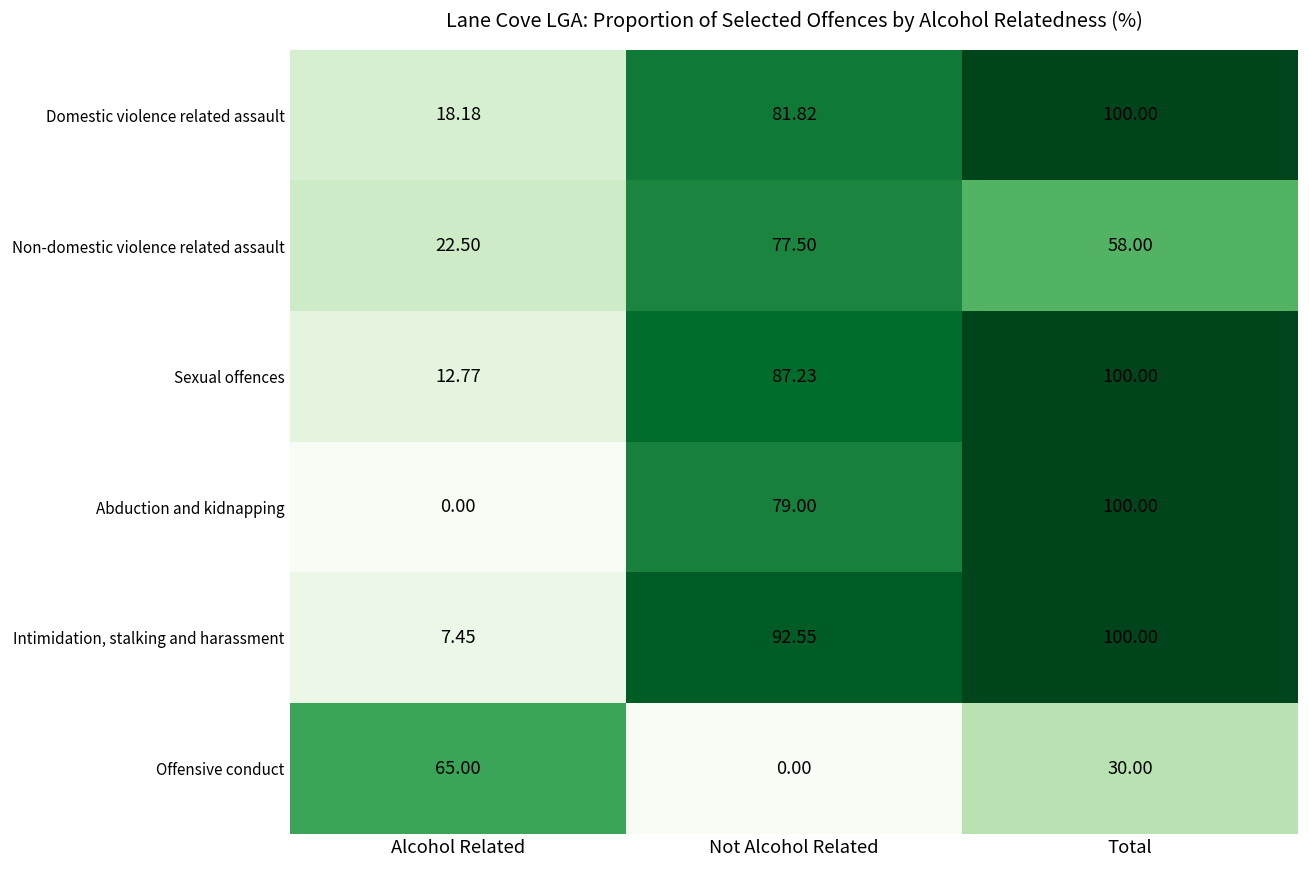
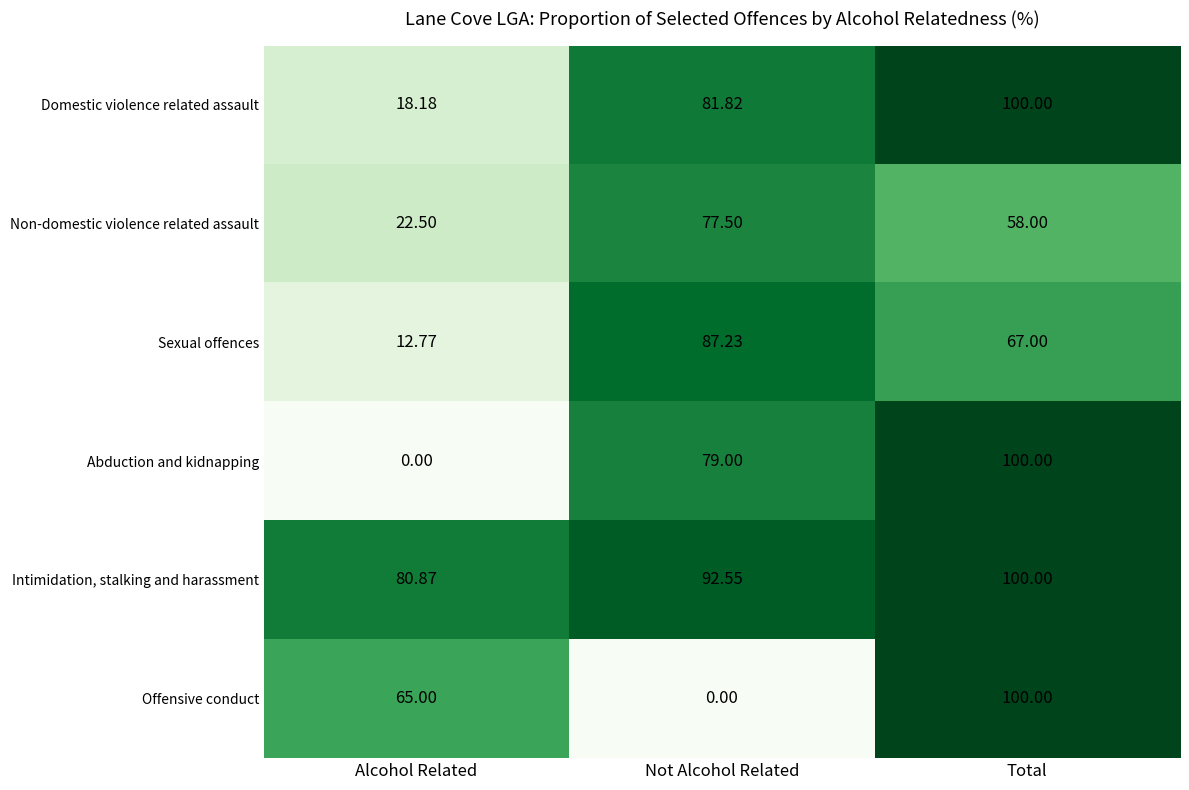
  {
    "Domestic violence related assault": {
      "Alcohol Related": 18.18,
      "Not Alcohol Related": 81.82,
      "Total": 100.00
    },
    "Non-domestic violence related assault": {
      "Alcohol Related": 22.50,
      "Not Alcohol Related": 77.50,
      "Total": 58.00
    },
    "Sexual offences": {
      "Alcohol Related": 12.77,
      "Not Alcohol Related": 87.23,
-     "Total": 100.00
+     "Total": 67.00
    },
    "Abduction and kidnapping": {
      "Alcohol Related": 0.00,
      "Not Alcohol Related": 79.00,
      "Total": 100.00
    },
    "Intimidation, stalking and harassment": {
-     "Alcohol Related": 7.45,
+     "Alcohol Related": 80.87,
      "Not Alcohol Related": 92.55,
      "Total": 100.00
    },
    "Offensive conduct": {
      "Alcohol Related": 65.00,
      "Not Alcohol Related": 0.00,
-     "Total": 30.00
+     "Total": 100.00
    }
  }
